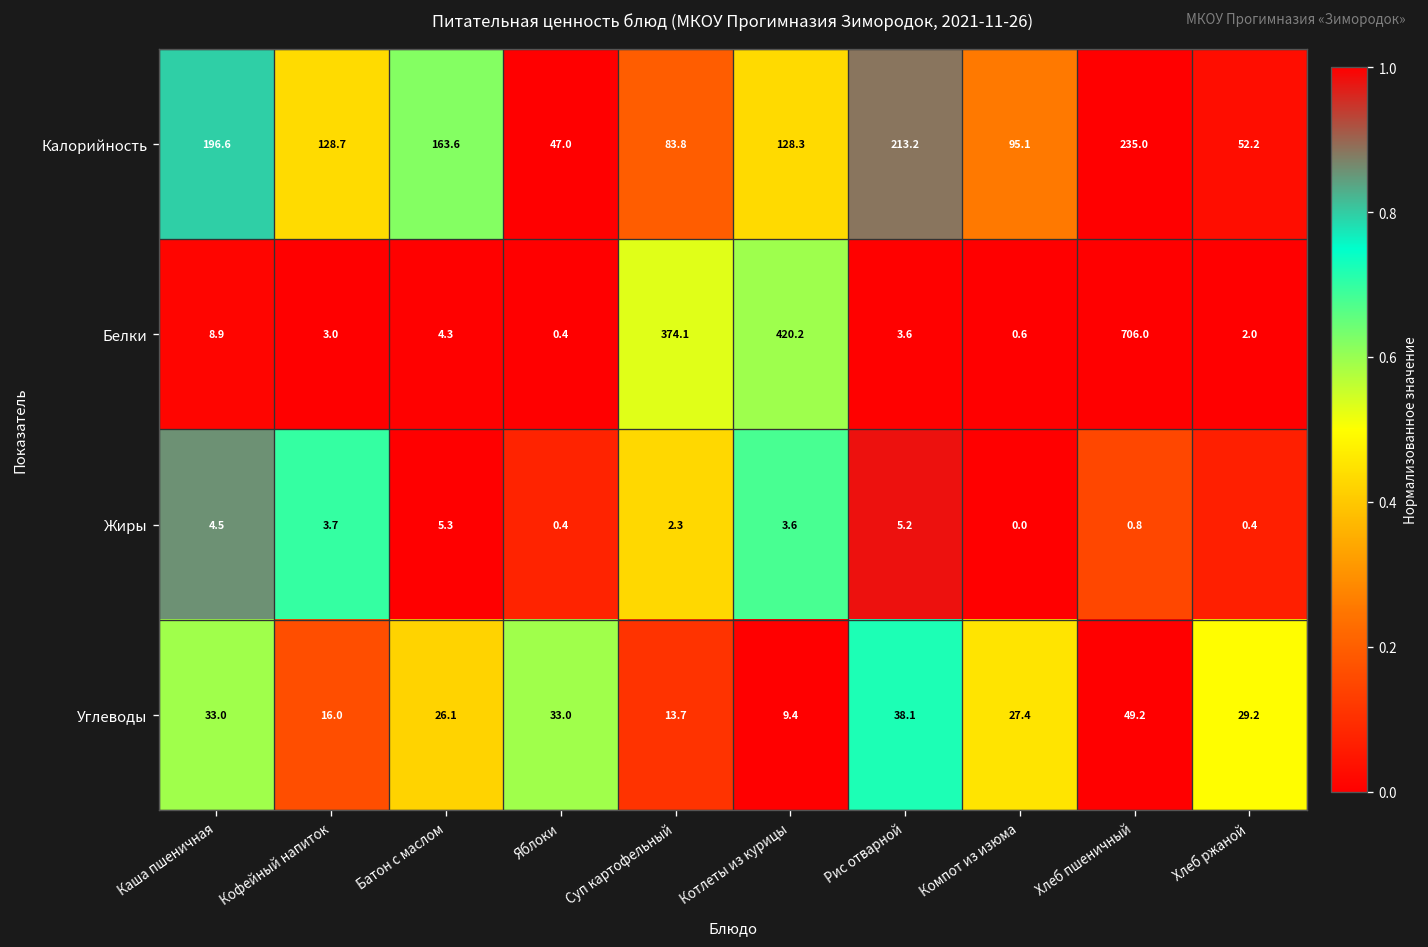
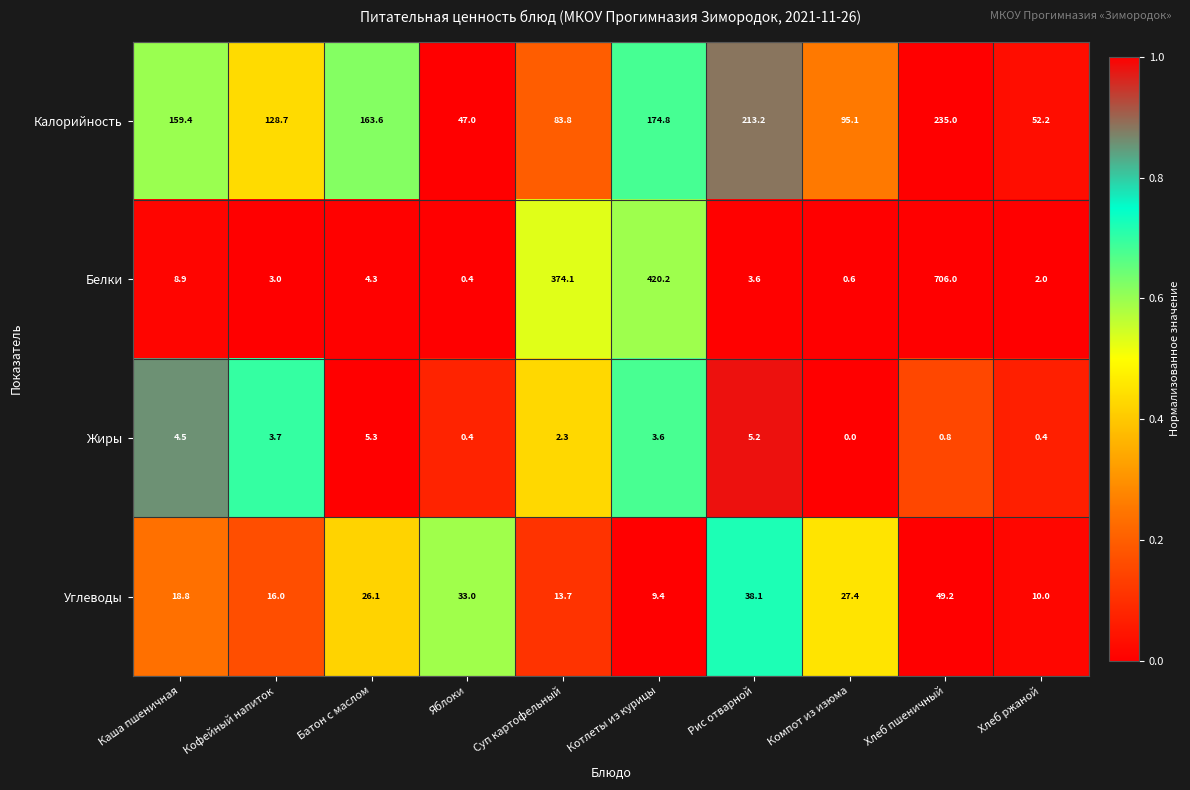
  {
    "Калорийность": {
-     "Каша пшеничная": 196.6,
+     "Каша пшеничная": 159.4,
      "Кофейный напиток": 128.7,
      "Батон с маслом": 163.6,
      "Яблоки": 47.0,
      "Суп картофельный": 83.8,
-     "Котлеты из курицы": 128.3,
+     "Котлеты из курицы": 174.8,
      "Рис отварной": 213.2,
      "Компот из изюма": 95.1,
      "Хлеб пшеничный": 235.0,
      "Хлеб ржаной": 52.2
    },
    "Белки": {
      "Каша пшеничная": 8.9,
      "Кофейный напиток": 3.0,
      "Батон с маслом": 4.3,
      "Яблоки": 0.4,
      "Суп картофельный": 374.1,
      "Котлеты из курицы": 420.2,
      "Рис отварной": 3.6,
      "Компот из изюма": 0.6,
      "Хлеб пшеничный": 706.0,
      "Хлеб ржаной": 2.0
    },
    "Жиры": {
      "Каша пшеничная": 4.5,
      "Кофейный напиток": 3.7,
      "Батон с маслом": 5.3,
      "Яблоки": 0.4,
      "Суп картофельный": 2.3,
      "Котлеты из курицы": 3.6,
      "Рис отварной": 5.2,
      "Компот из изюма": 0.0,
      "Хлеб пшеничный": 0.8,
      "Хлеб ржаной": 0.4
    },
    "Углеводы": {
-     "Каша пшеничная": 33.0,
+     "Каша пшеничная": 18.8,
      "Кофейный напиток": 16.0,
      "Батон с маслом": 26.1,
      "Яблоки": 33.0,
      "Суп картофельный": 13.7,
      "Котлеты из курицы": 9.4,
      "Рис отварной": 38.1,
      "Компот из изюма": 27.4,
      "Хлеб пшеничный": 49.2,
-     "Хлеб ржаной": 29.2
+     "Хлеб ржаной": 10.0
    }
  }
